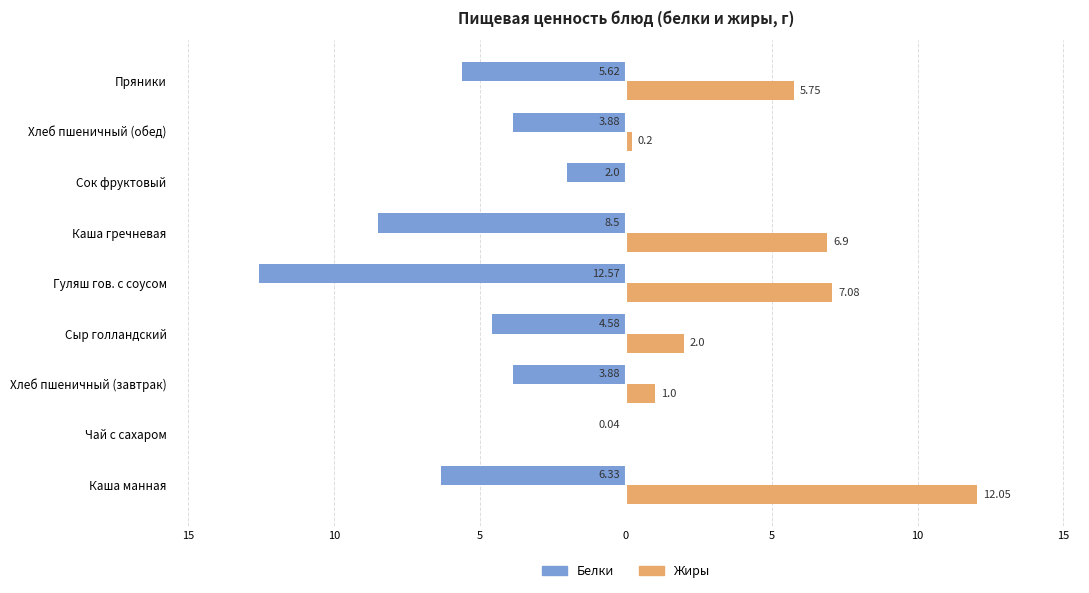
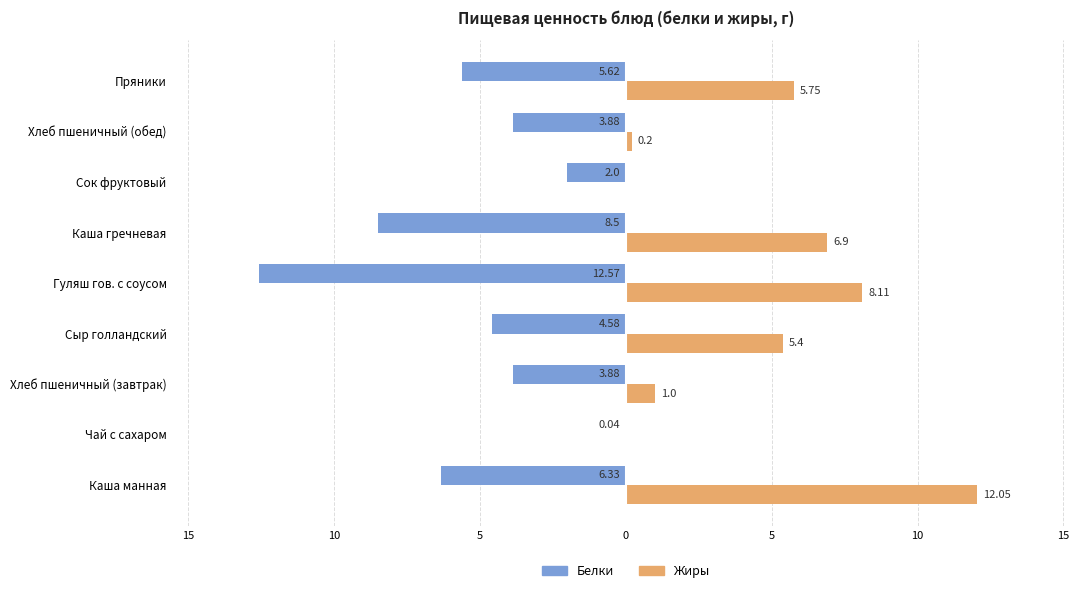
  {
    "Жиры": {
      "Пряники": 5.75,
      "Хлеб пшеничный (обед)": 0.2,
      "Каша гречневая": 6.9,
-     "Гуляш гов. с соусом": 7.08,
-     "Сыр голландский": 2.0,
+     "Гуляш гов. с соусом": 8.11,
+     "Сыр голландский": 5.4,
      "Хлеб пшеничный (завтрак)": 1.0,
      "Каша манная": 12.05
    }
  }
